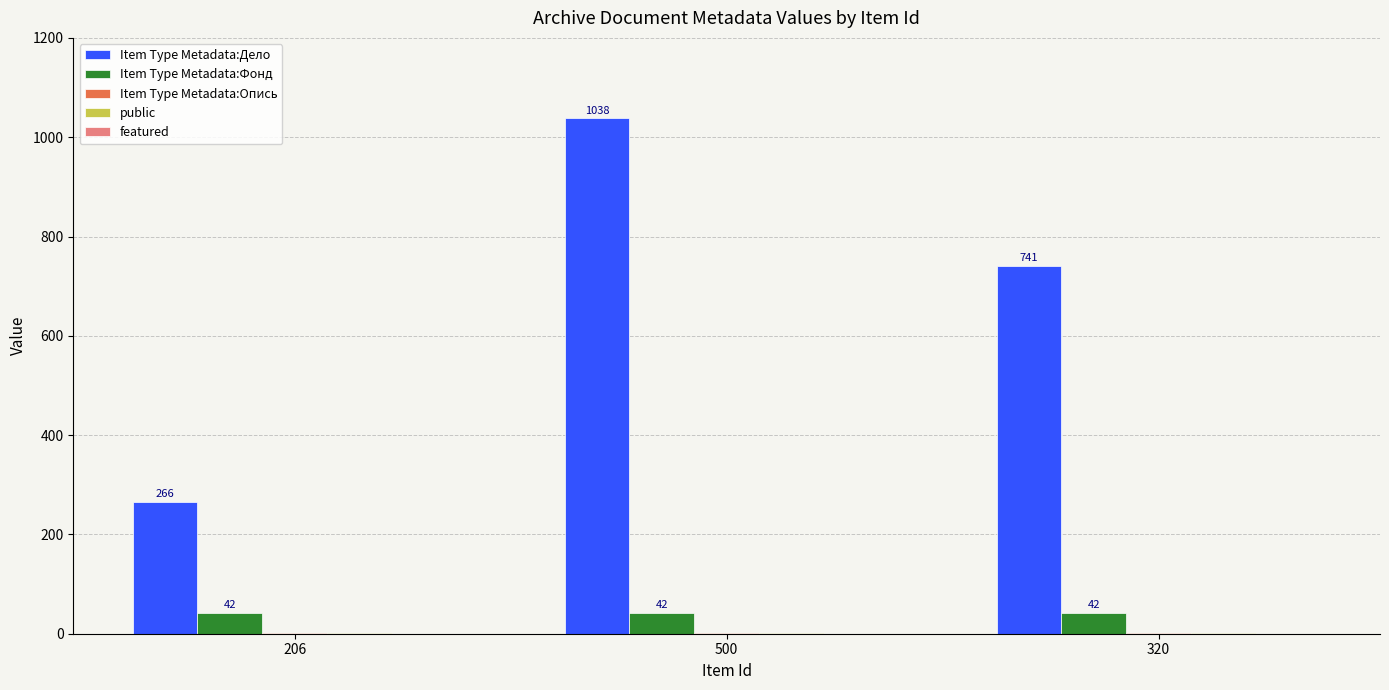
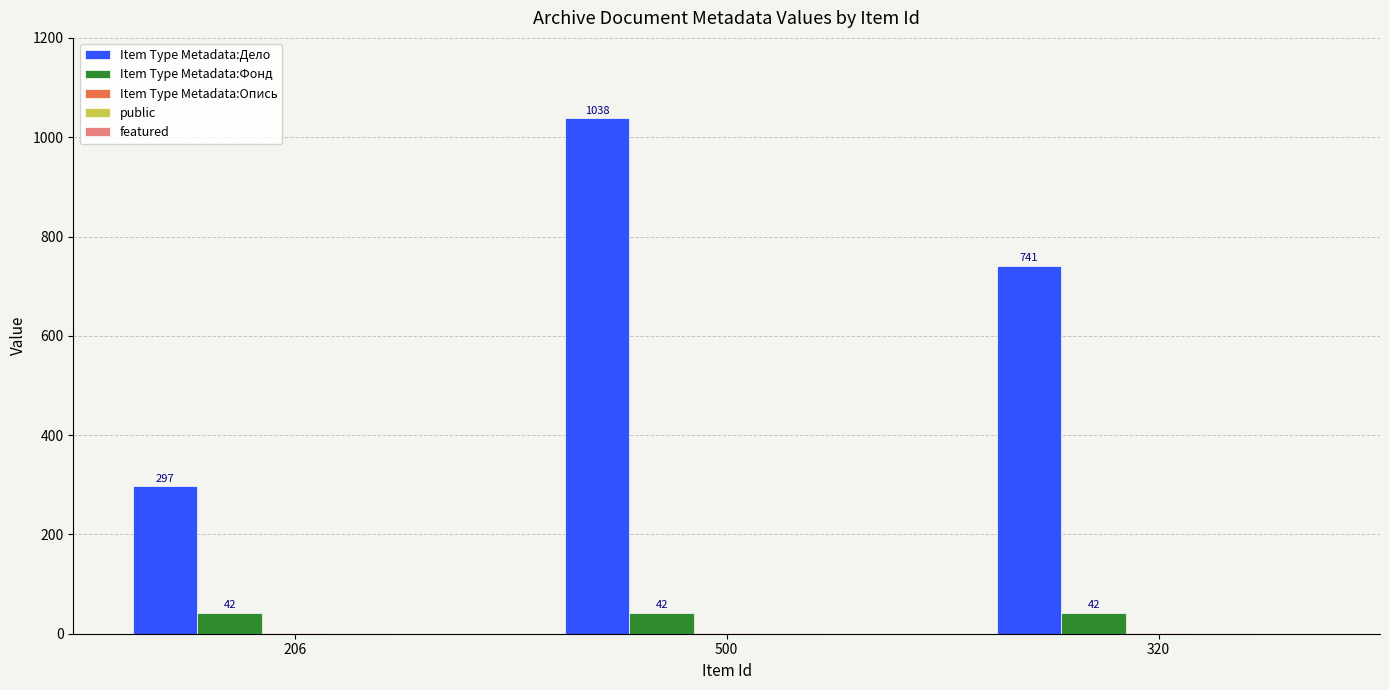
  {
    "Item Type Metadata:Дело": {
-     "206": 266,
+     "206": 297,
      "500": 1038,
      "320": 741
    },
    "Item Type Metadata:Фонд": {
      "206": 42,
      "500": 42,
      "320": 42
    }
  }
